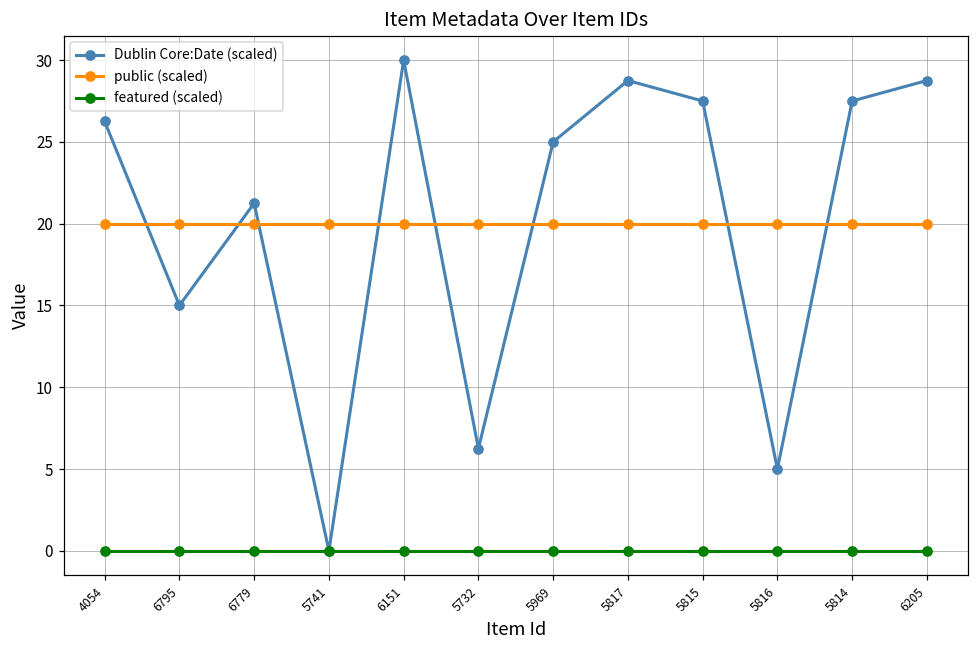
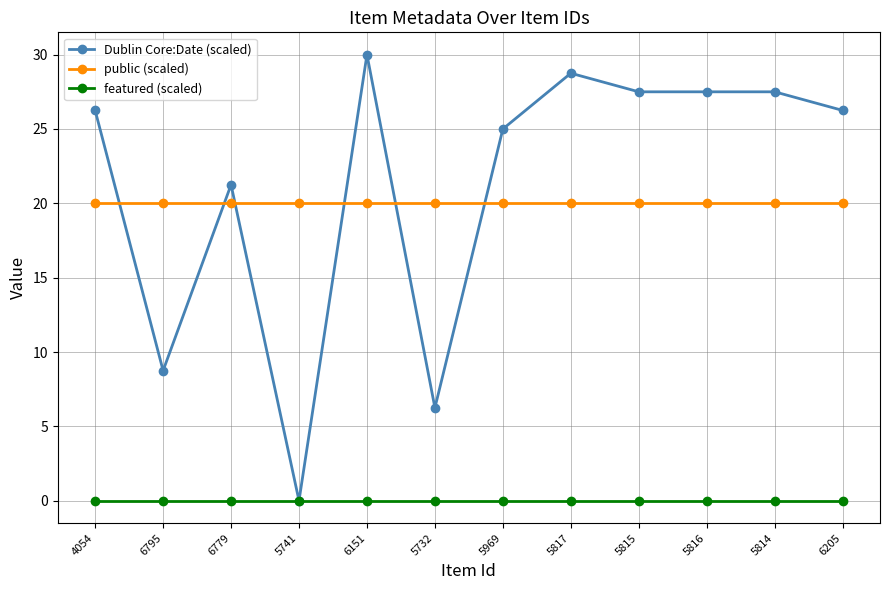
  {
    "Dublin Core:Date (scaled)": {
      "4054": 26.3,
-     "6795": 15.0,
+     "6795": 8.8,
      "6779": 21.3,
      "6151": 30.0,
      "5732": 6.3,
      "5969": 25.0,
      "5817": 28.8,
      "5815": 27.5,
-     "5816": 5.0,
+     "5816": 27.5,
      "5814": 27.5,
-     "6205": 28.8
+     "6205": 26.3
    },
    "public (scaled)": {
      "4054": 20.0,
      "6795": 20.0,
      "6779": 20.0,
      "5741": 20.0,
      "6151": 20.0,
      "5732": 20.0,
      "5969": 20.0,
      "5817": 20.0,
      "5815": 20.0,
      "5816": 20.0,
      "5814": 20.0,
      "6205": 20.0
    },
    "featured (scaled)": {
      "4054": 0.0,
      "6795": 0.0,
      "6779": 0.0,
      "6151": 0.0,
      "5732": 0.0,
      "5969": 0.0,
      "5817": 0.0,
      "5815": 0.0,
      "5816": 0.0,
      "5814": 0.0,
      "6205": 0.0
    }
  }
